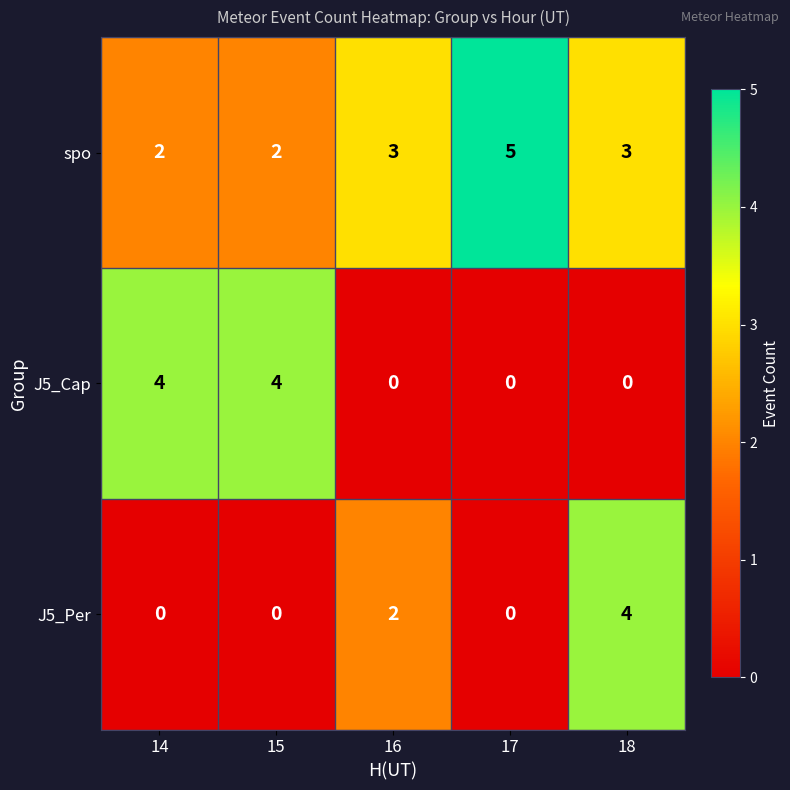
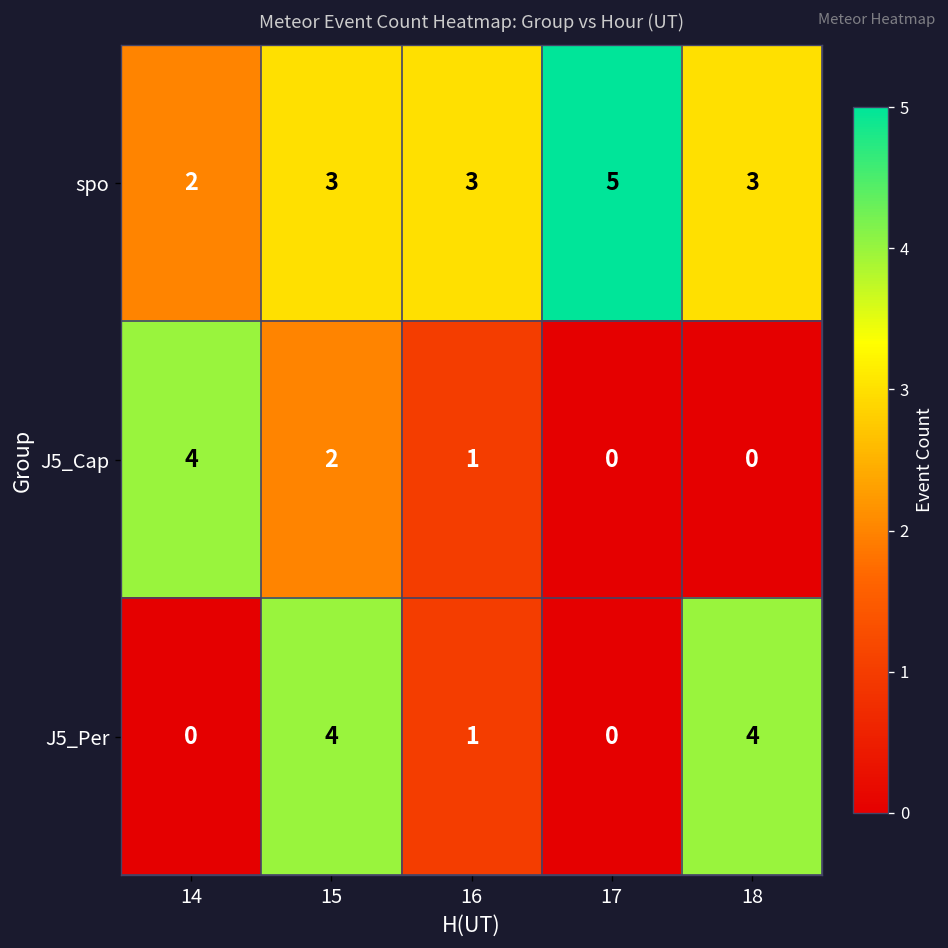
  {
    "spo": {
      "14": 2,
-     "15": 2,
+     "15": 3,
      "16": 3,
      "17": 5,
      "18": 3
    },
    "J5_Cap": {
      "14": 4,
-     "15": 4,
-     "16": 0,
+     "15": 2,
+     "16": 1,
      "17": 0,
      "18": 0
    },
    "J5_Per": {
      "14": 0,
-     "15": 0,
-     "16": 2,
+     "15": 4,
+     "16": 1,
      "17": 0,
      "18": 4
    }
  }
